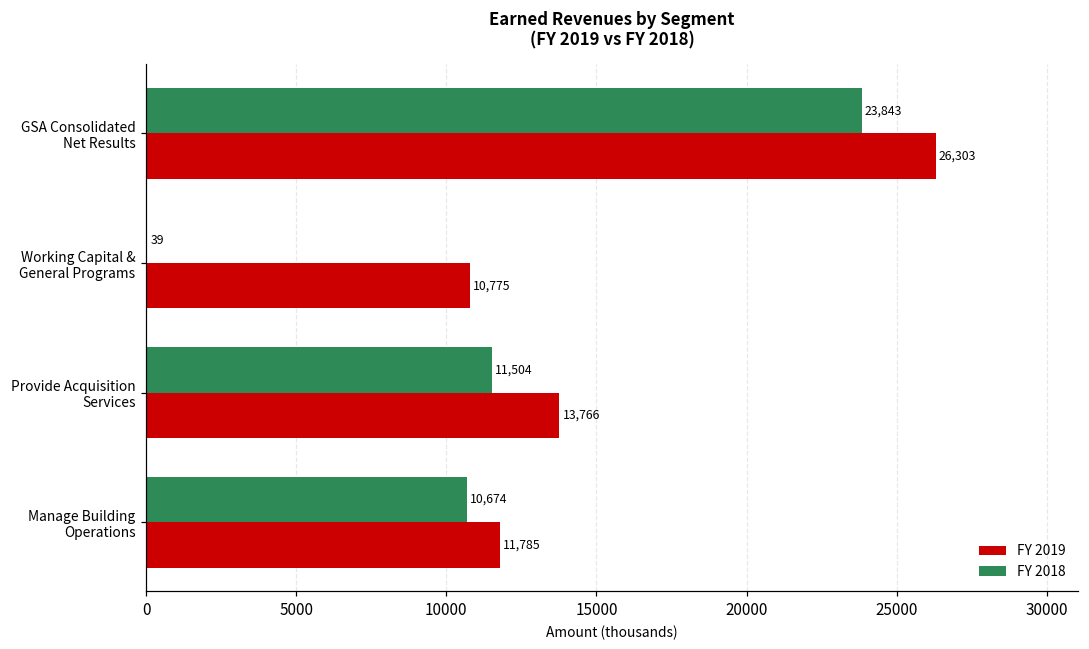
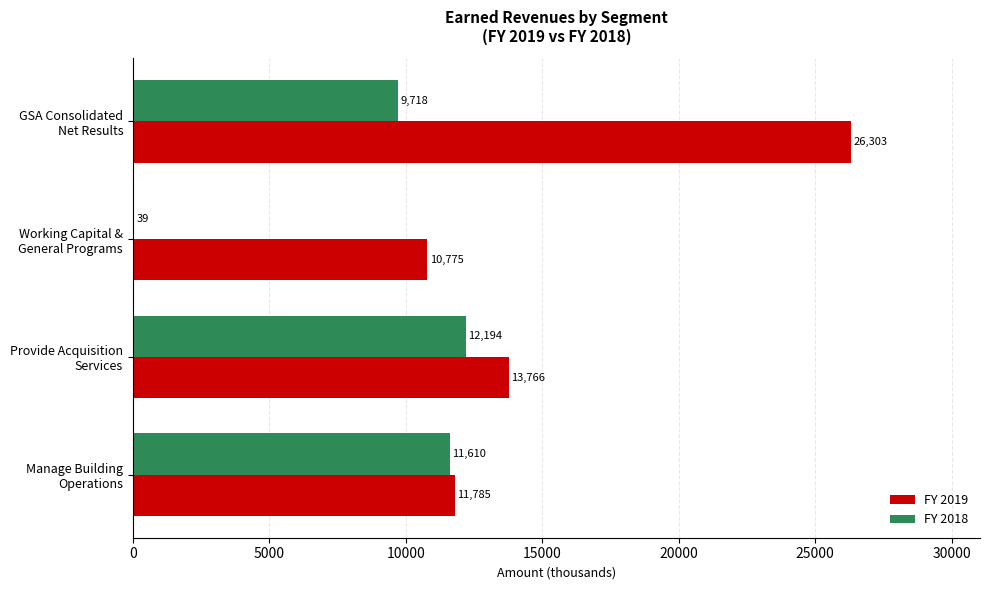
  {
    "FY 2019": {
      "GSA Consolidated Net Results": "26,303",
      "Working Capital & General Programs": "10,775",
      "Provide Acquisition Services": "13,766",
      "Manage Building Operations": "11,785"
    },
    "FY 2018": {
-     "GSA Consolidated Net Results": "23,843",
+     "GSA Consolidated Net Results": "9,718",
      "Working Capital & General Programs": "39",
-     "Provide Acquisition Services": "11,504",
-     "Manage Building Operations": "10,674"
+     "Provide Acquisition Services": "12,194",
+     "Manage Building Operations": "11,610"
    }
  }
